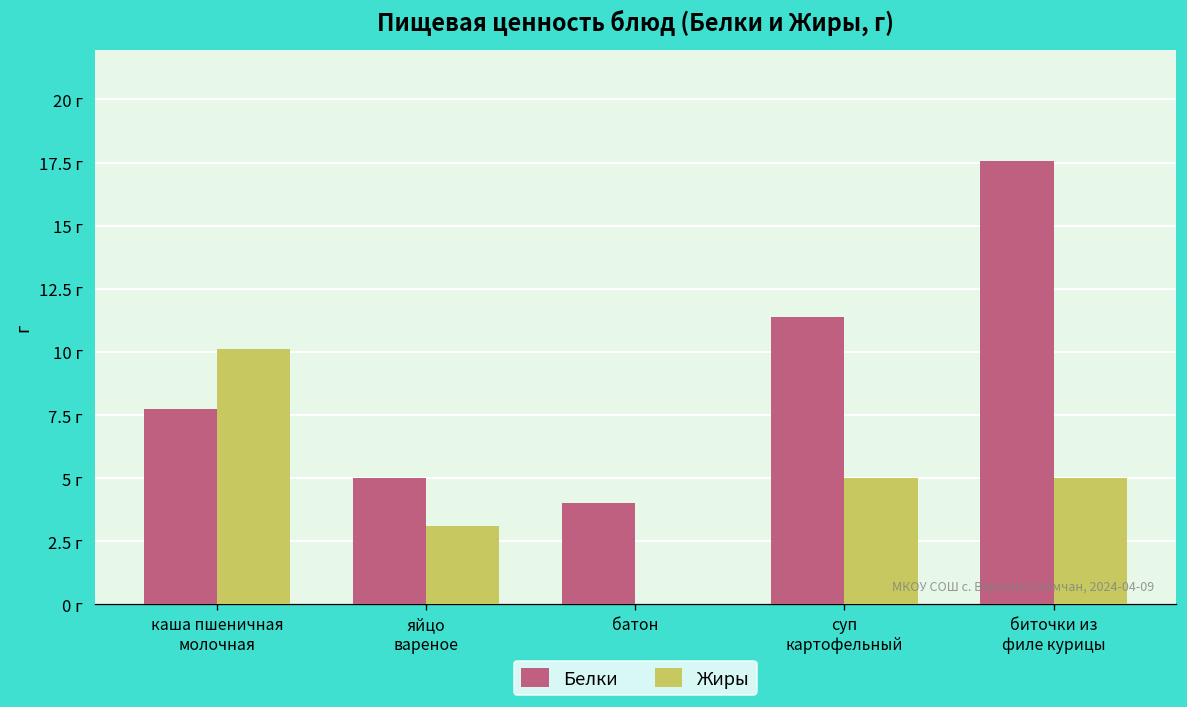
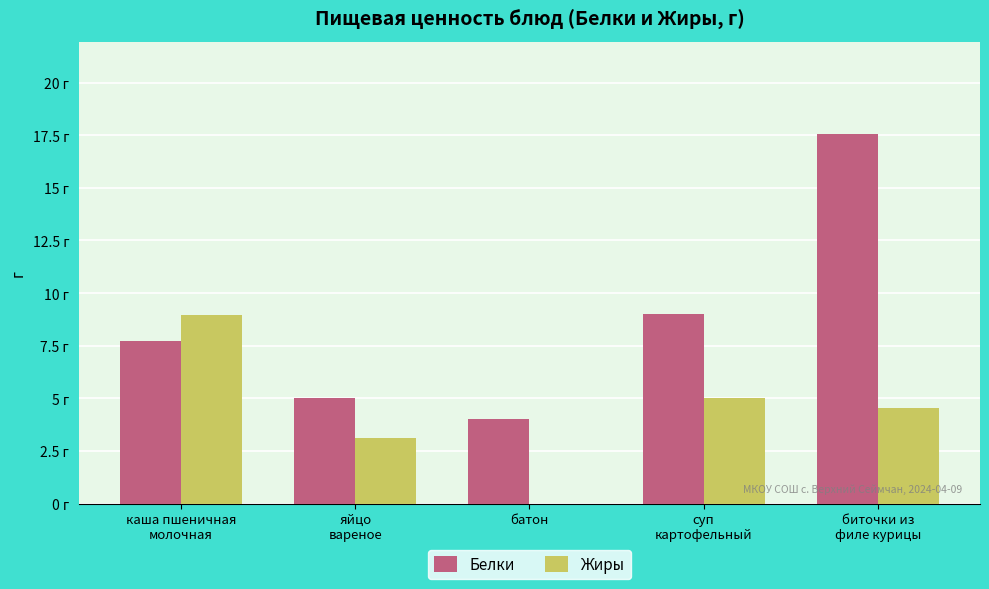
  {
    "Белки": {
      "каша пшеничная молочная": "7.7 г",
      "яйцо вареное": "5.0 г",
      "батон": "4.0 г",
-     "суп картофельный": "11.4 г"
+     "суп картофельный": "9.0 г"
    },
    "Жиры": {
-     "каша пшеничная молочная": "10.1 г",
+     "каша пшеничная молочная": "9.0 г",
      "яйцо вареное": "3.1 г",
      "батон": "0.0 г",
      "суп картофельный": "5.0 г",
-     "биточки из филе курицы": "5.0 г"
+     "биточки из филе курицы": "4.6 г"
    }
  }
